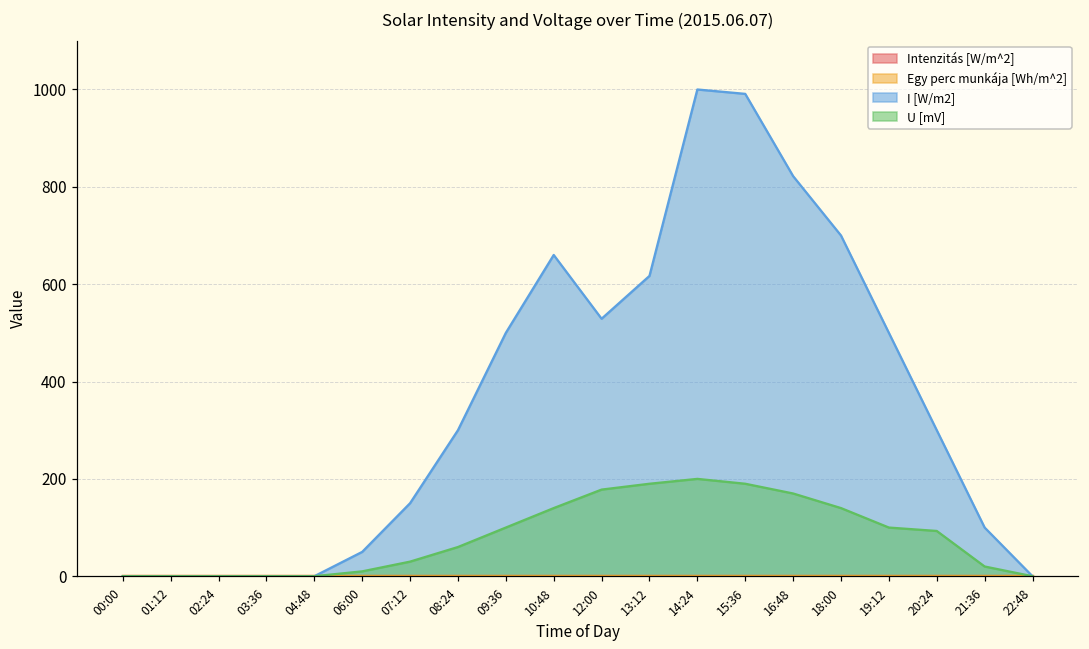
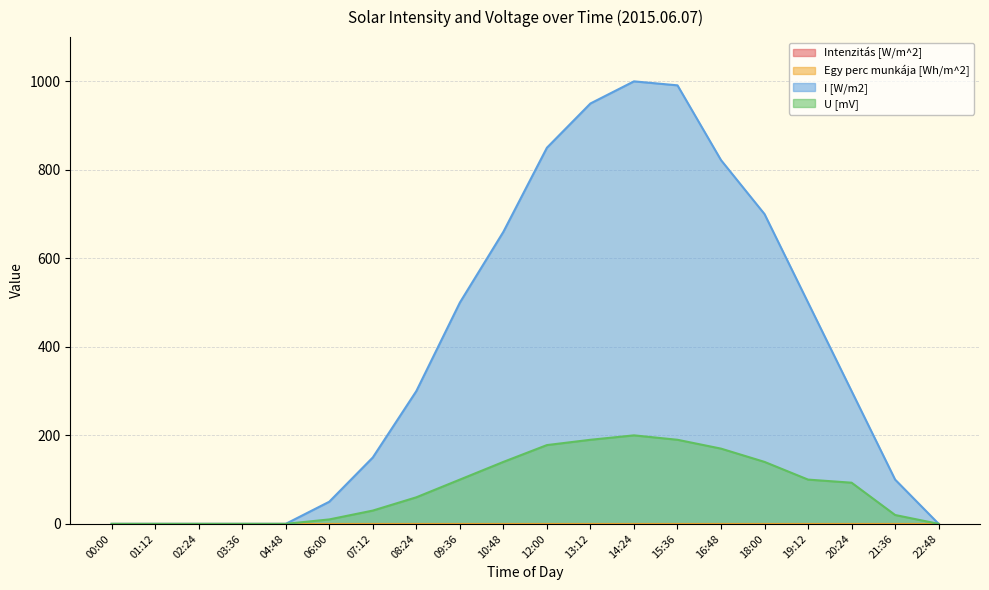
  {
    "Egy perc munkája [Wh/m^2]": {
      "06:00": 0,
      "07:12": 0,
      "08:24": 0,
      "09:36": 0,
      "10:48": 0,
      "12:00": 0,
      "13:12": 0,
      "14:24": 0,
      "15:36": 0,
      "16:48": 0,
      "18:00": 0,
      "19:12": 0,
      "20:24": 0,
      "21:36": 0
    },
    "I [W/m2]": {
      "06:00": 50,
      "07:12": 150,
      "08:24": 300,
      "09:36": 500,
      "10:48": 660,
-     "12:00": 530,
-     "13:12": 620,
+     "12:00": 850,
+     "13:12": 950,
      "14:24": 1000,
      "15:36": 990,
      "16:48": 820,
      "18:00": 700,
      "19:12": 500,
      "20:24": 300,
      "21:36": 100
    },
    "U [mV]": {
      "06:00": 10,
      "07:12": 30,
      "08:24": 60,
      "09:36": 100,
      "10:48": 140,
      "12:00": 180,
      "13:12": 190,
      "14:24": 200,
      "15:36": 190,
      "16:48": 170,
      "18:00": 140,
      "19:12": 100,
      "20:24": 90,
      "21:36": 20
    }
  }
